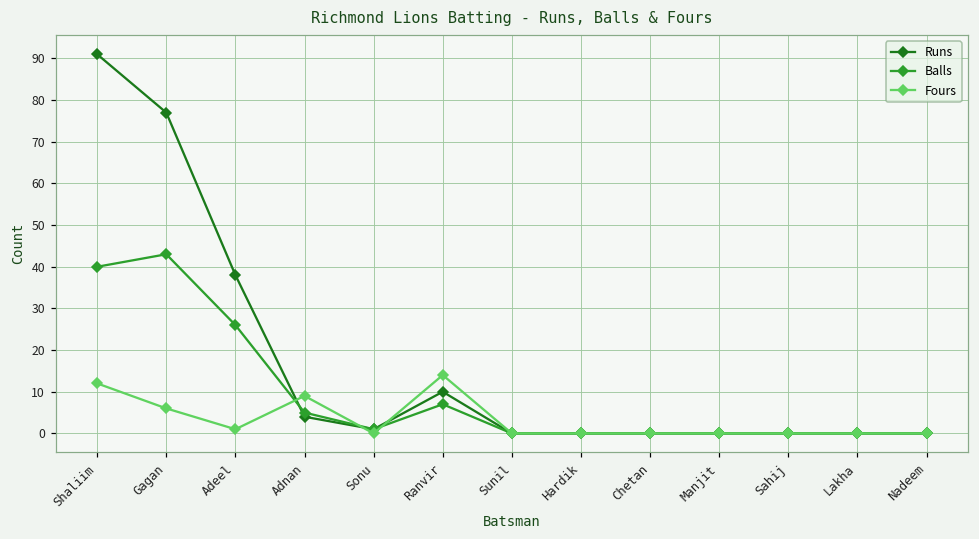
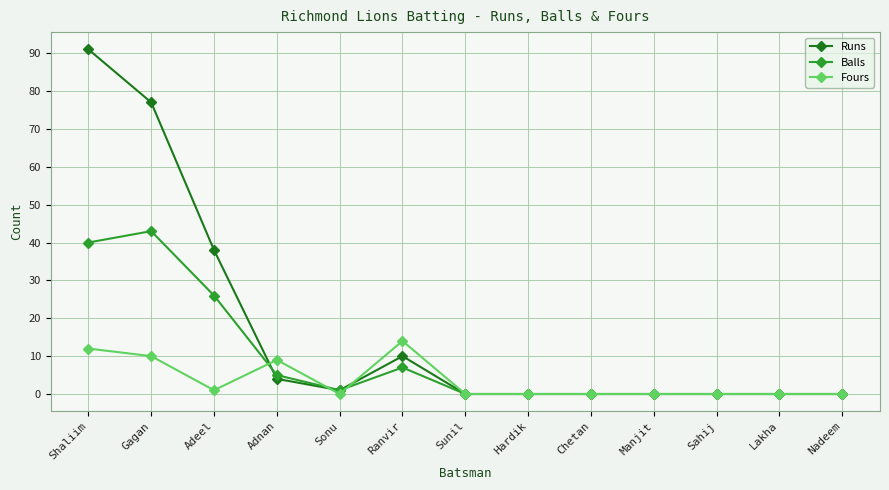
  {
    "Fours": {
      "Shaliim": 12,
-     "Gagan": 6,
+     "Gagan": 10,
      "Adeel": 1,
      "Adnan": 9,
      "Sonu": 0,
      "Ranvir": 14
    }
  }
